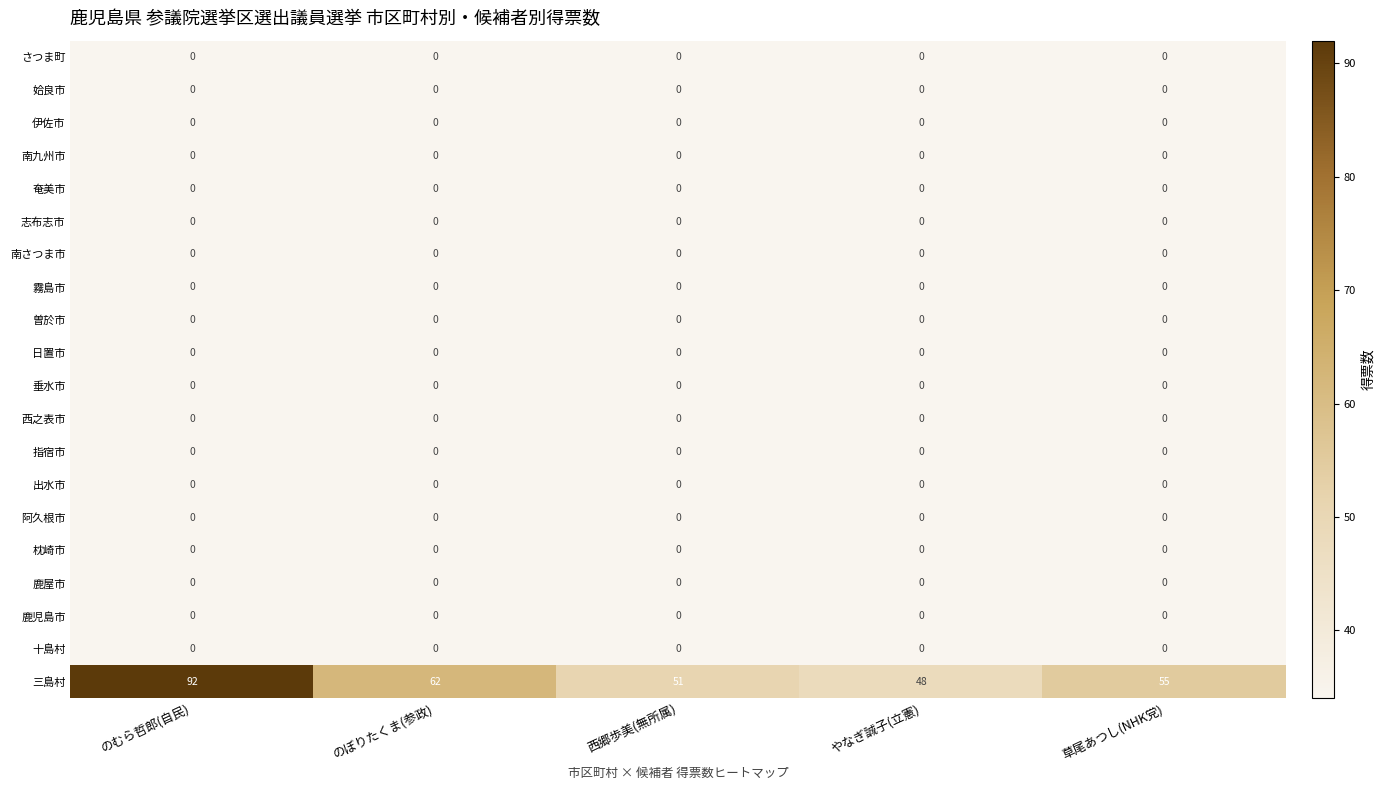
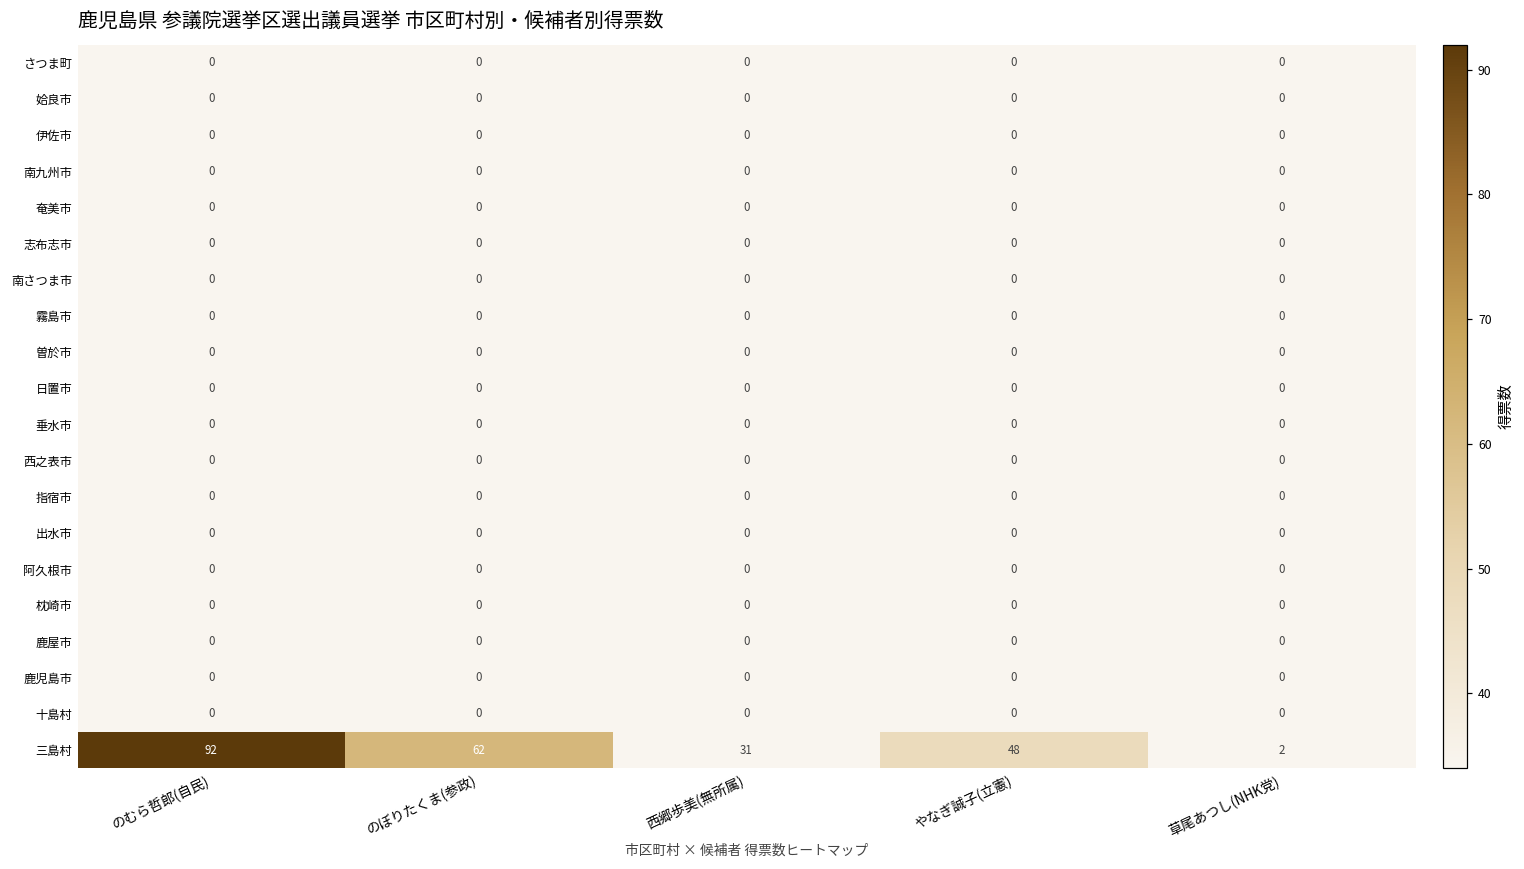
  {
    "さつま町": {
      "のむら哲郎(自民)": 0,
      "のぼりたくま(参政)": 0,
      "西郷歩美(無所属)": 0,
      "やなぎ誠子(立憲)": 0,
      "草尾あつし(NHK党)": 0
    },
    "姶良市": {
      "のむら哲郎(自民)": 0,
      "のぼりたくま(参政)": 0,
      "西郷歩美(無所属)": 0,
      "やなぎ誠子(立憲)": 0,
      "草尾あつし(NHK党)": 0
    },
    "伊佐市": {
      "のむら哲郎(自民)": 0,
      "のぼりたくま(参政)": 0,
      "西郷歩美(無所属)": 0,
      "やなぎ誠子(立憲)": 0,
      "草尾あつし(NHK党)": 0
    },
    "南九州市": {
      "のむら哲郎(自民)": 0,
      "のぼりたくま(参政)": 0,
      "西郷歩美(無所属)": 0,
      "やなぎ誠子(立憲)": 0,
      "草尾あつし(NHK党)": 0
    },
    "奄美市": {
      "のむら哲郎(自民)": 0,
      "のぼりたくま(参政)": 0,
      "西郷歩美(無所属)": 0,
      "やなぎ誠子(立憲)": 0,
      "草尾あつし(NHK党)": 0
    },
    "志布志市": {
      "のむら哲郎(自民)": 0,
      "のぼりたくま(参政)": 0,
      "西郷歩美(無所属)": 0,
      "やなぎ誠子(立憲)": 0,
      "草尾あつし(NHK党)": 0
    },
    "南さつま市": {
      "のむら哲郎(自民)": 0,
      "のぼりたくま(参政)": 0,
      "西郷歩美(無所属)": 0,
      "やなぎ誠子(立憲)": 0,
      "草尾あつし(NHK党)": 0
    },
    "霧島市": {
      "のむら哲郎(自民)": 0,
      "のぼりたくま(参政)": 0,
      "西郷歩美(無所属)": 0,
      "やなぎ誠子(立憲)": 0,
      "草尾あつし(NHK党)": 0
    },
    "曽於市": {
      "のむら哲郎(自民)": 0,
      "のぼりたくま(参政)": 0,
      "西郷歩美(無所属)": 0,
      "やなぎ誠子(立憲)": 0,
      "草尾あつし(NHK党)": 0
    },
    "日置市": {
      "のむら哲郎(自民)": 0,
      "のぼりたくま(参政)": 0,
      "西郷歩美(無所属)": 0,
      "やなぎ誠子(立憲)": 0,
      "草尾あつし(NHK党)": 0
    },
    "垂水市": {
      "のむら哲郎(自民)": 0,
      "のぼりたくま(参政)": 0,
      "西郷歩美(無所属)": 0,
      "やなぎ誠子(立憲)": 0,
      "草尾あつし(NHK党)": 0
    },
    "西之表市": {
      "のむら哲郎(自民)": 0,
      "のぼりたくま(参政)": 0,
      "西郷歩美(無所属)": 0,
      "やなぎ誠子(立憲)": 0,
      "草尾あつし(NHK党)": 0
    },
    "指宿市": {
      "のむら哲郎(自民)": 0,
      "のぼりたくま(参政)": 0,
      "西郷歩美(無所属)": 0,
      "やなぎ誠子(立憲)": 0,
      "草尾あつし(NHK党)": 0
    },
    "出水市": {
      "のむら哲郎(自民)": 0,
      "のぼりたくま(参政)": 0,
      "西郷歩美(無所属)": 0,
      "やなぎ誠子(立憲)": 0,
      "草尾あつし(NHK党)": 0
    },
    "阿久根市": {
      "のむら哲郎(自民)": 0,
      "のぼりたくま(参政)": 0,
      "西郷歩美(無所属)": 0,
      "やなぎ誠子(立憲)": 0,
      "草尾あつし(NHK党)": 0
    },
    "枕崎市": {
      "のむら哲郎(自民)": 0,
      "のぼりたくま(参政)": 0,
      "西郷歩美(無所属)": 0,
      "やなぎ誠子(立憲)": 0,
      "草尾あつし(NHK党)": 0
    },
    "鹿屋市": {
      "のむら哲郎(自民)": 0,
      "のぼりたくま(参政)": 0,
      "西郷歩美(無所属)": 0,
      "やなぎ誠子(立憲)": 0,
      "草尾あつし(NHK党)": 0
    },
    "鹿児島市": {
      "のむら哲郎(自民)": 0,
      "のぼりたくま(参政)": 0,
      "西郷歩美(無所属)": 0,
      "やなぎ誠子(立憲)": 0,
      "草尾あつし(NHK党)": 0
    },
    "十島村": {
      "のむら哲郎(自民)": 0,
      "のぼりたくま(参政)": 0,
      "西郷歩美(無所属)": 0,
      "やなぎ誠子(立憲)": 0,
      "草尾あつし(NHK党)": 0
    },
    "三島村": {
      "のむら哲郎(自民)": 92,
      "のぼりたくま(参政)": 62,
-     "西郷歩美(無所属)": 51,
+     "西郷歩美(無所属)": 31,
      "やなぎ誠子(立憲)": 48,
-     "草尾あつし(NHK党)": 55
+     "草尾あつし(NHK党)": 2
    }
  }
